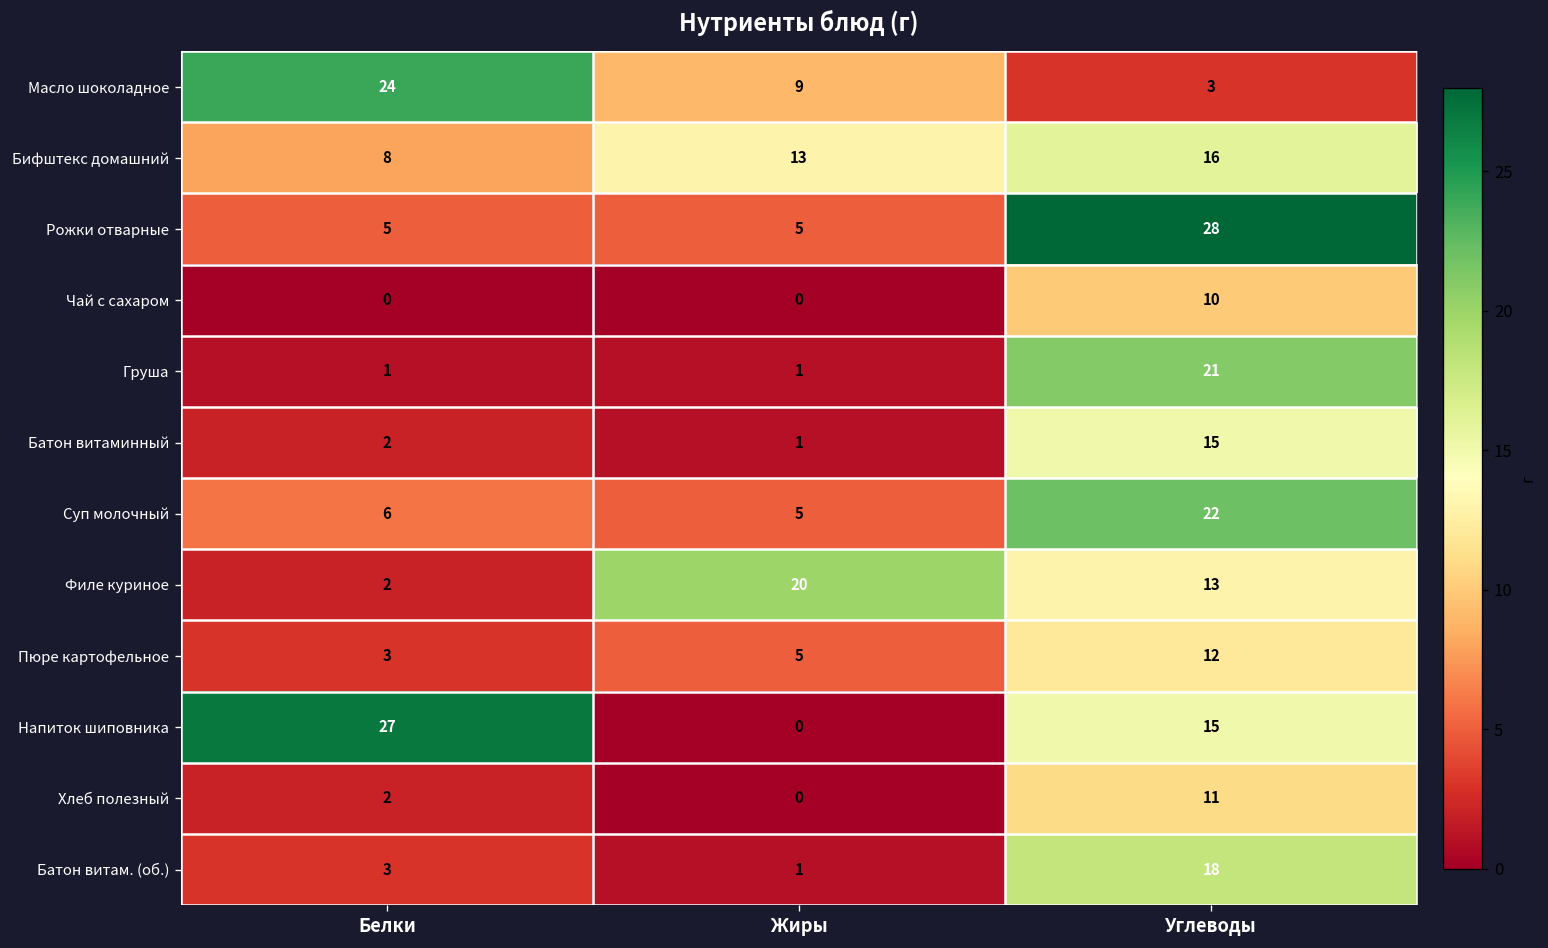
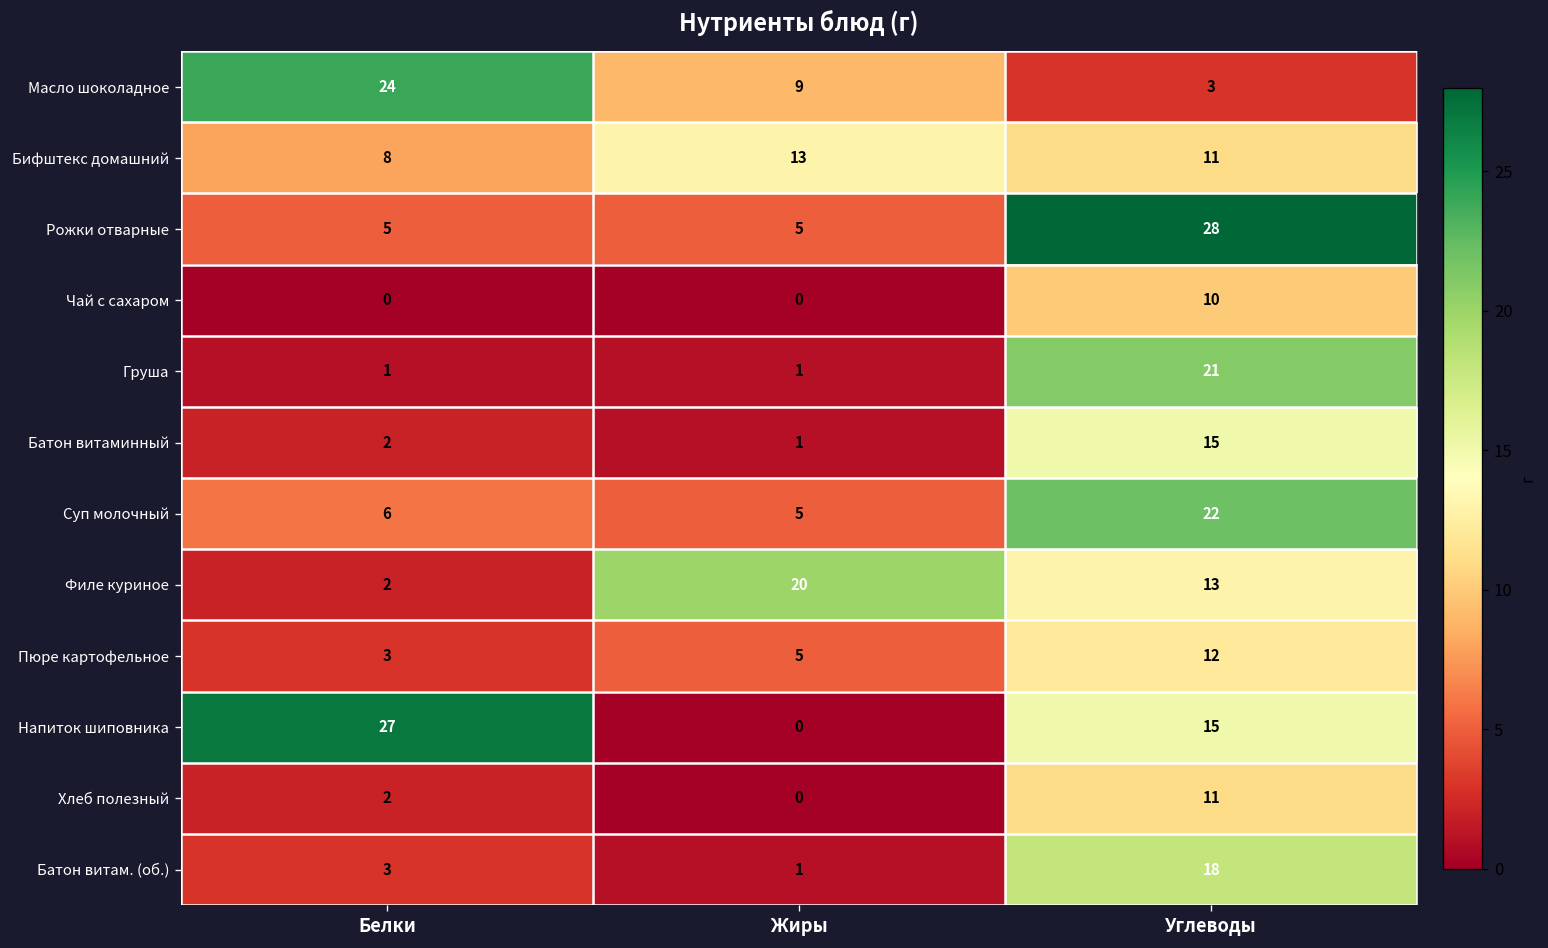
  {
    "Масло шоколадное": {
      "Белки": 24,
      "Жиры": 9,
      "Углеводы": 3
    },
    "Бифштекс домашний": {
      "Белки": 8,
      "Жиры": 13,
-     "Углеводы": 16
+     "Углеводы": 11
    },
    "Рожки отварные": {
      "Белки": 5,
      "Жиры": 5,
      "Углеводы": 28
    },
    "Чай с сахаром": {
      "Белки": 0,
      "Жиры": 0,
      "Углеводы": 10
    },
    "Груша": {
      "Белки": 1,
      "Жиры": 1,
      "Углеводы": 21
    },
    "Батон витаминный": {
      "Белки": 2,
      "Жиры": 1,
      "Углеводы": 15
    },
    "Суп молочный": {
      "Белки": 6,
      "Жиры": 5,
      "Углеводы": 22
    },
    "Филе куриное": {
      "Белки": 2,
      "Жиры": 20,
      "Углеводы": 13
    },
    "Пюре картофельное": {
      "Белки": 3,
      "Жиры": 5,
      "Углеводы": 12
    },
    "Напиток шиповника": {
      "Белки": 27,
      "Жиры": 0,
      "Углеводы": 15
    },
    "Хлеб полезный": {
      "Белки": 2,
      "Жиры": 0,
      "Углеводы": 11
    },
    "Батон витам. (об.)": {
      "Белки": 3,
      "Жиры": 1,
      "Углеводы": 18
    }
  }
